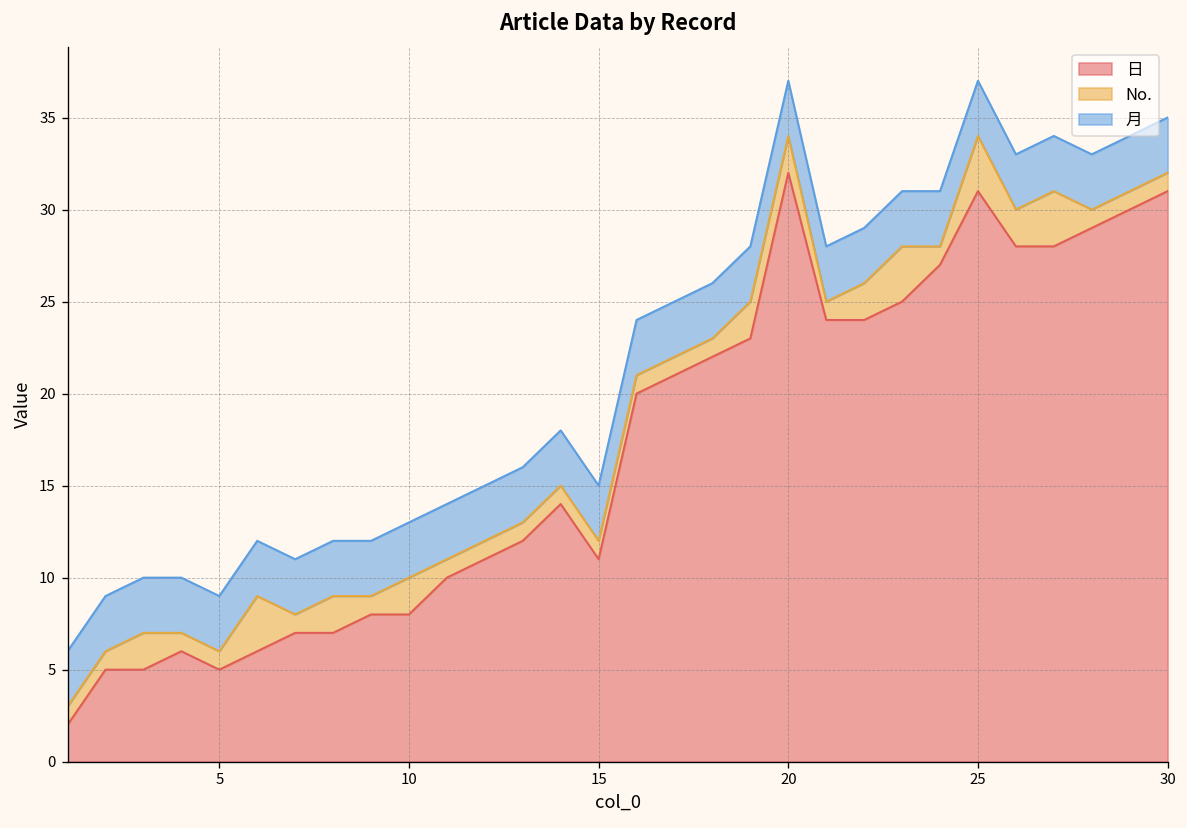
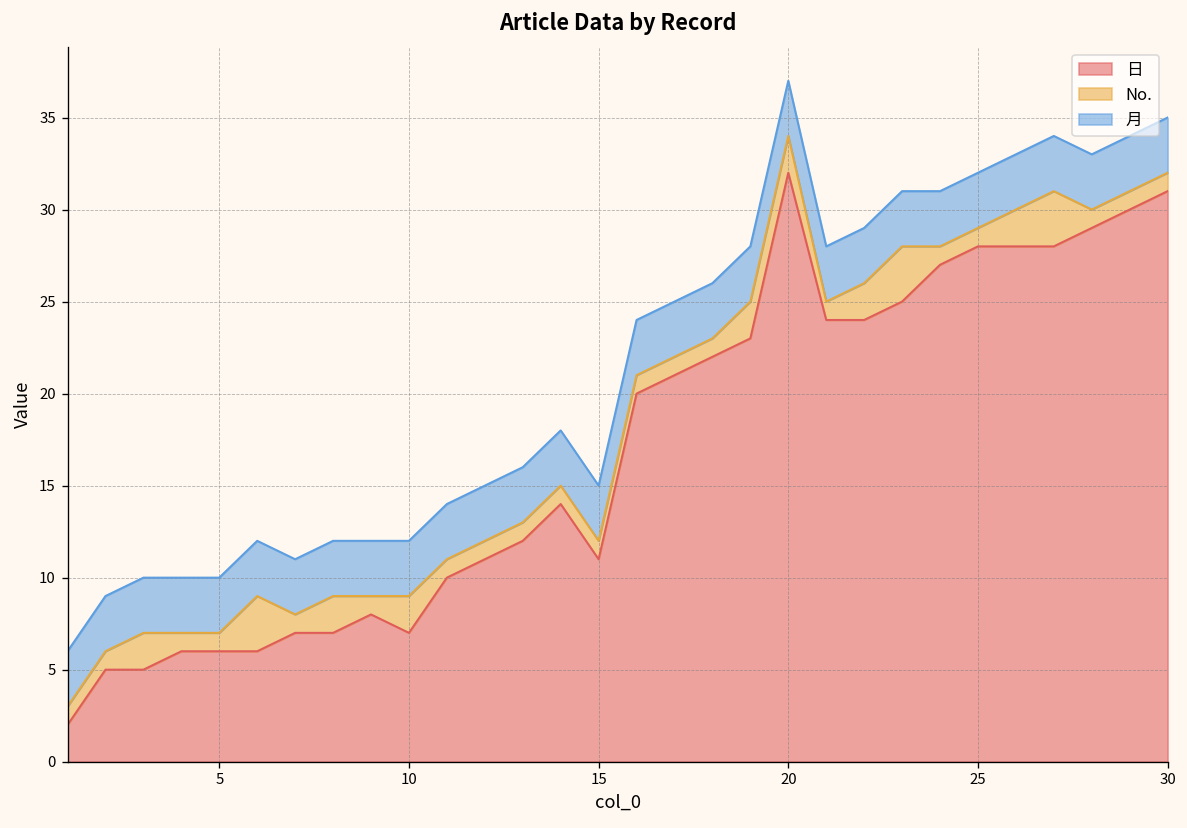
  {
    "日": {
-     "5": 5,
-     "10": 8,
+     "5": 6,
+     "10": 7,
      "15": 11,
      "20": 32,
-     "25": 31,
+     "25": 28,
      "30": 31
    },
    "No.": {
      "5": 1,
      "10": 2,
      "15": 1,
      "20": 2,
-     "25": 3,
+     "25": 1,
      "30": 1
    },
    "月": {
      "5": 3,
      "10": 3,
      "15": 3,
      "20": 3,
      "25": 3,
      "30": 3
    }
  }
